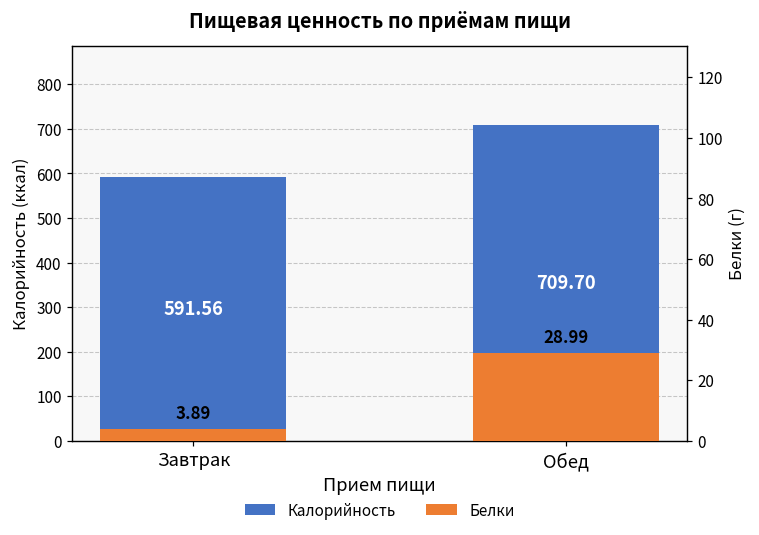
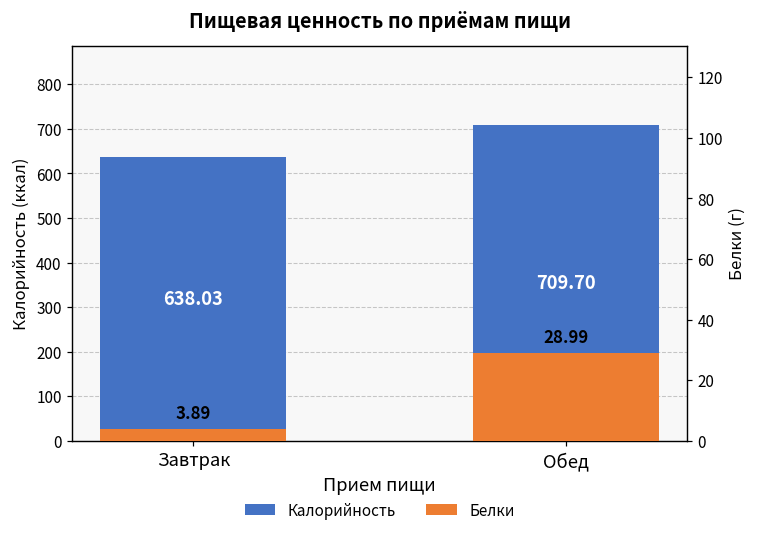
  {
    "Калорийность": {
-     "Завтрак": 591.56,
+     "Завтрак": 638.03,
      "Обед": 709.70
    },
    "Белки": {
      "Завтрак": 3.89,
      "Обед": 28.99
    }
  }
